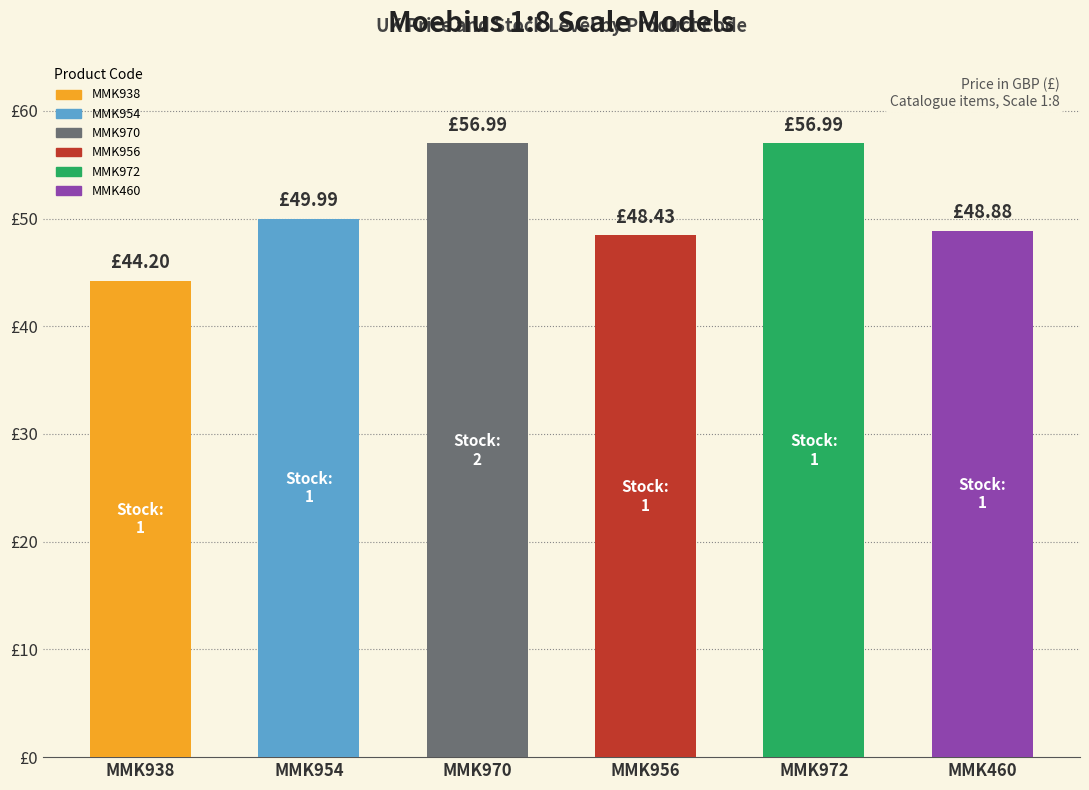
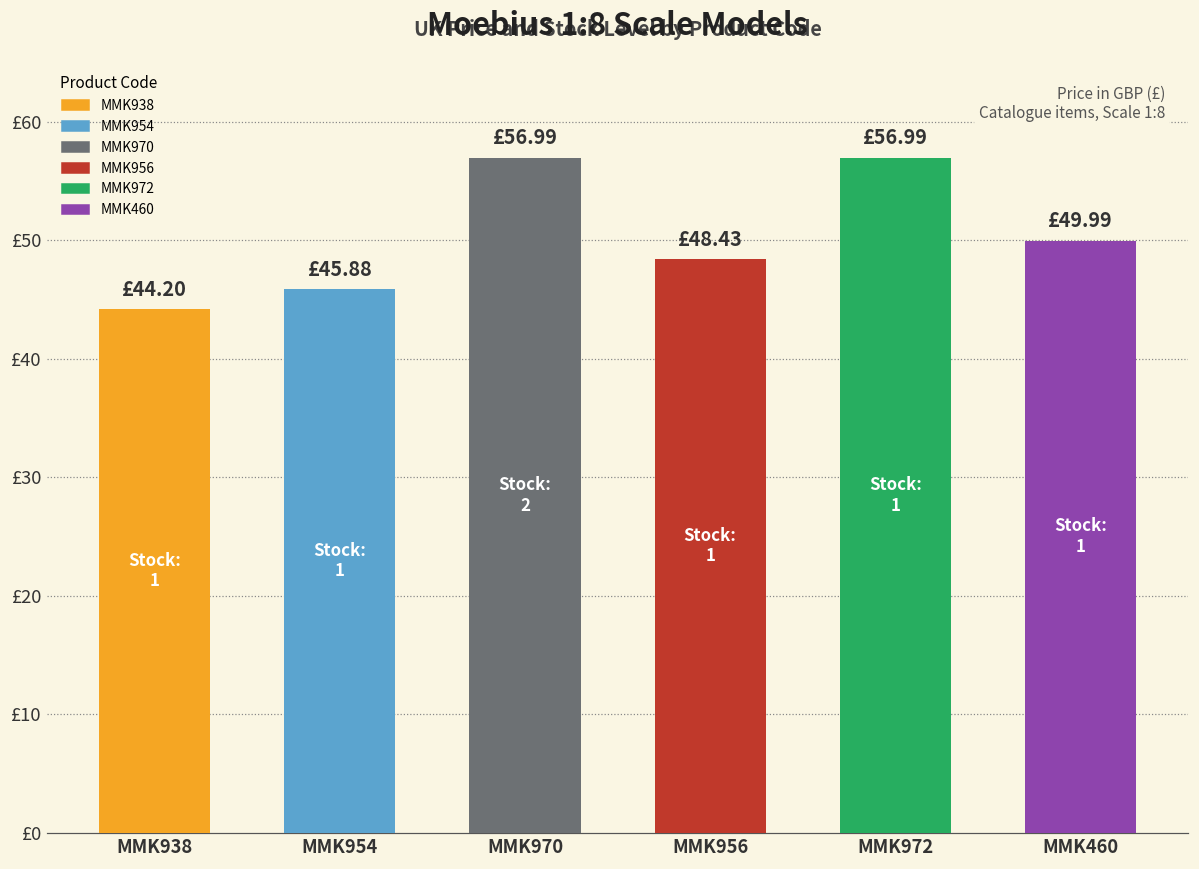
  {
    "MMK938": "£44.20",
-   "MMK954": "£49.99",
+   "MMK954": "£45.88",
    "MMK970": "£56.99",
    "MMK956": "£48.43",
    "MMK972": "£56.99",
-   "MMK460": "£48.88"
+   "MMK460": "£49.99"
  }
